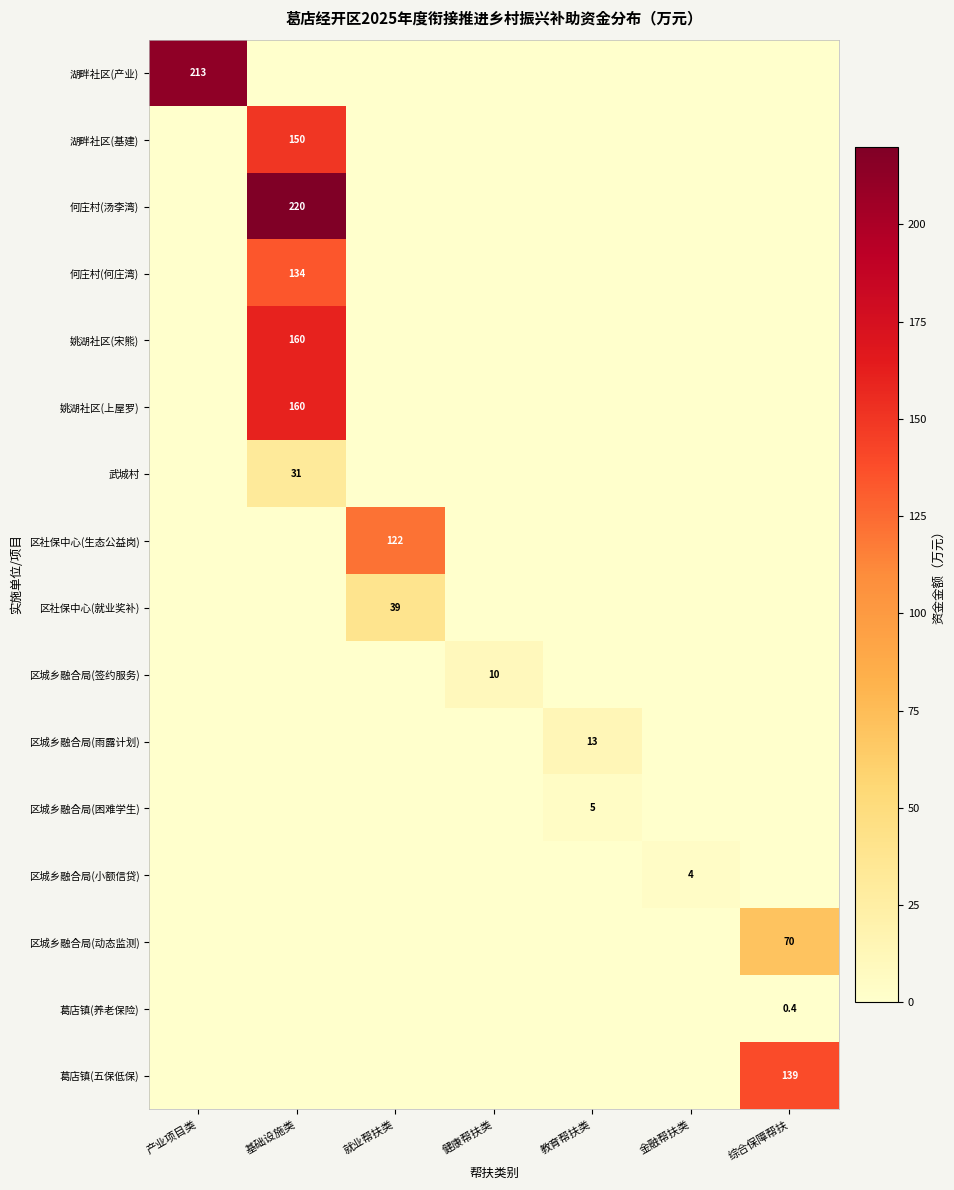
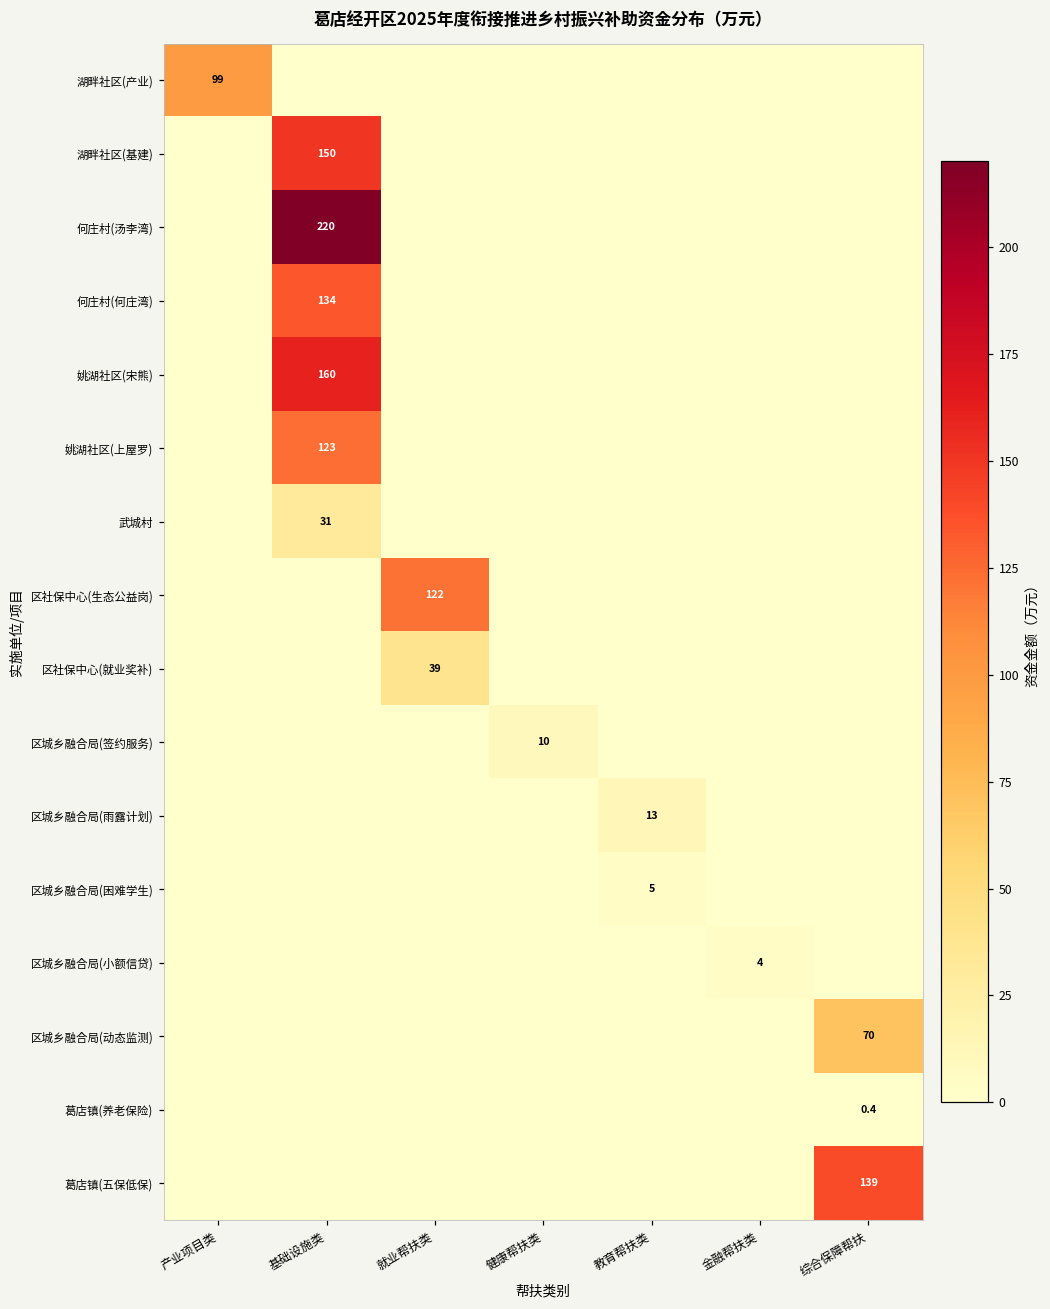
  {
    "湖畔社区(产业)": {
-     "产业项目类": 213
+     "产业项目类": 99
    },
    "湖畔社区(基建)": {
      "基础设施类": 150
    },
    "何庄村(汤李湾)": {
      "基础设施类": 220
    },
    "何庄村(何庄湾)": {
      "基础设施类": 134
    },
    "姚湖社区(宋熊)": {
      "基础设施类": 160
    },
    "姚湖社区(上屋罗)": {
-     "基础设施类": 160
+     "基础设施类": 123
    },
    "武城村": {
      "基础设施类": 31
    },
    "区社保中心(生态公益岗)": {
      "就业帮扶类": 122
    },
    "区社保中心(就业奖补)": {
      "就业帮扶类": 39
    },
    "区城乡融合局(签约服务)": {
      "健康帮扶类": 10
    },
    "区城乡融合局(雨露计划)": {
      "教育帮扶类": 13
    },
    "区城乡融合局(困难学生)": {
      "教育帮扶类": 5
    },
    "区城乡融合局(小额信贷)": {
      "金融帮扶类": 4
    },
    "区城乡融合局(动态监测)": {
      "综合保障帮扶": 70
    },
    "葛店镇(养老保险)": {
      "综合保障帮扶": 0.4
    },
    "葛店镇(五保低保)": {
      "综合保障帮扶": 139
    }
  }
